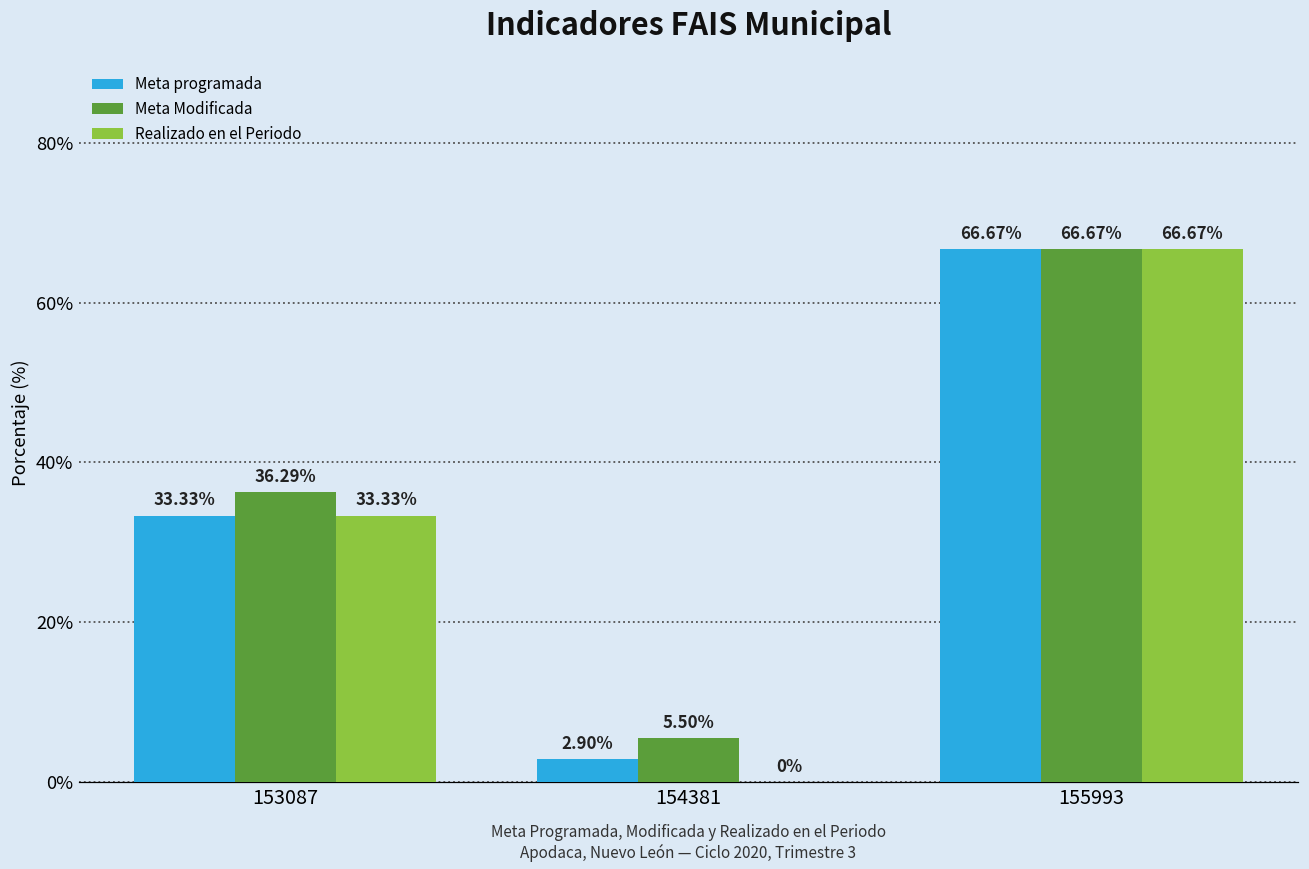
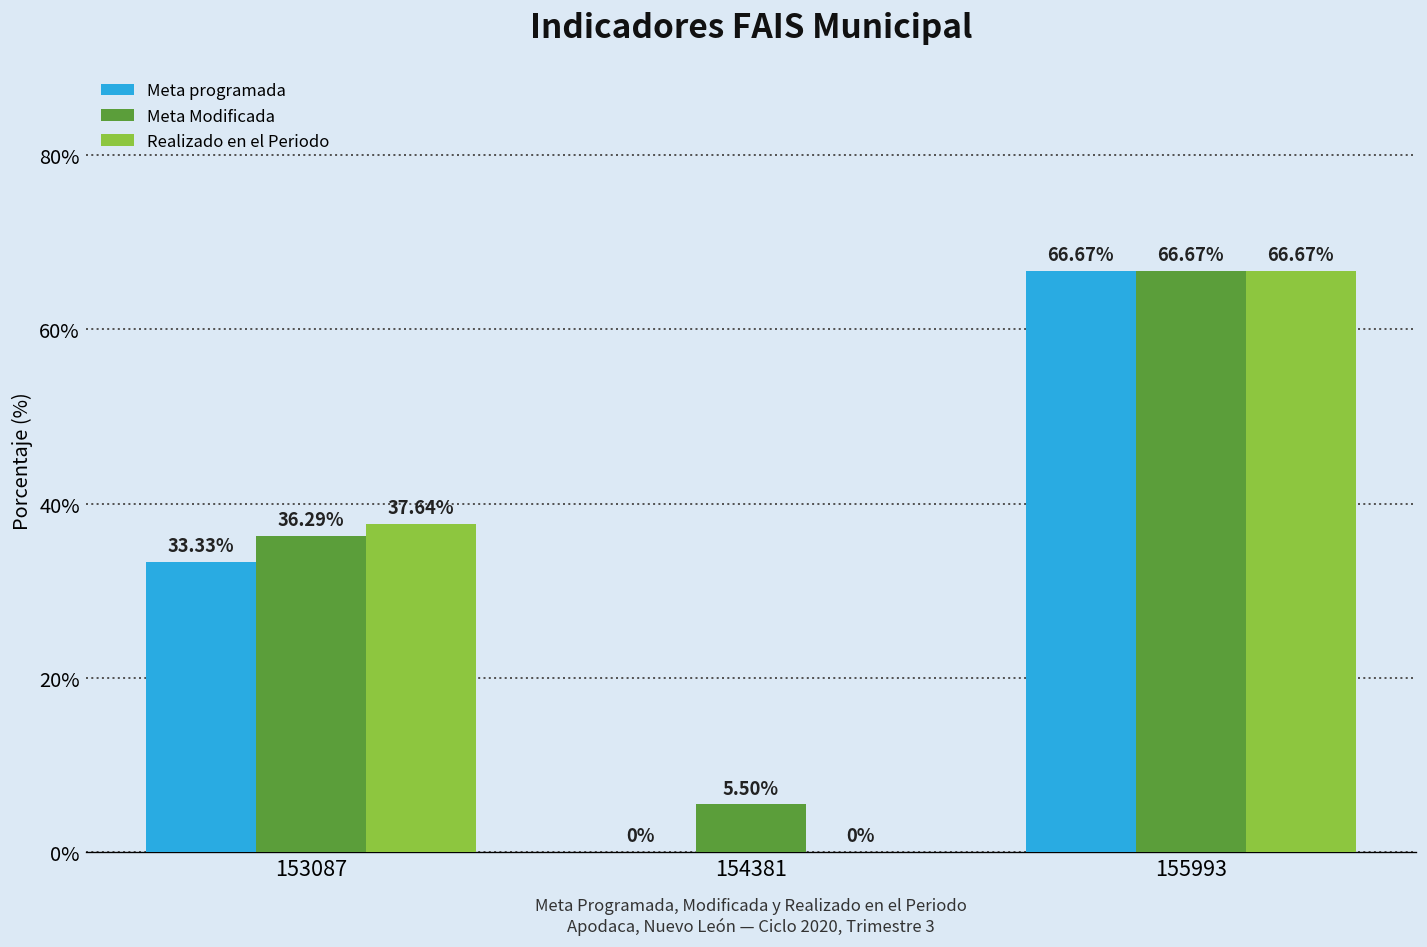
  {
    "Meta programada": {
      "153087": "33.33%",
-     "154381": "2.90%",
+     "154381": "0%",
      "155993": "66.67%"
    },
    "Meta Modificada": {
      "153087": "36.29%",
      "154381": "5.50%",
      "155993": "66.67%"
    },
    "Realizado en el Periodo": {
-     "153087": "33.33%",
+     "153087": "37.64%",
      "154381": "0%",
      "155993": "66.67%"
    }
  }
